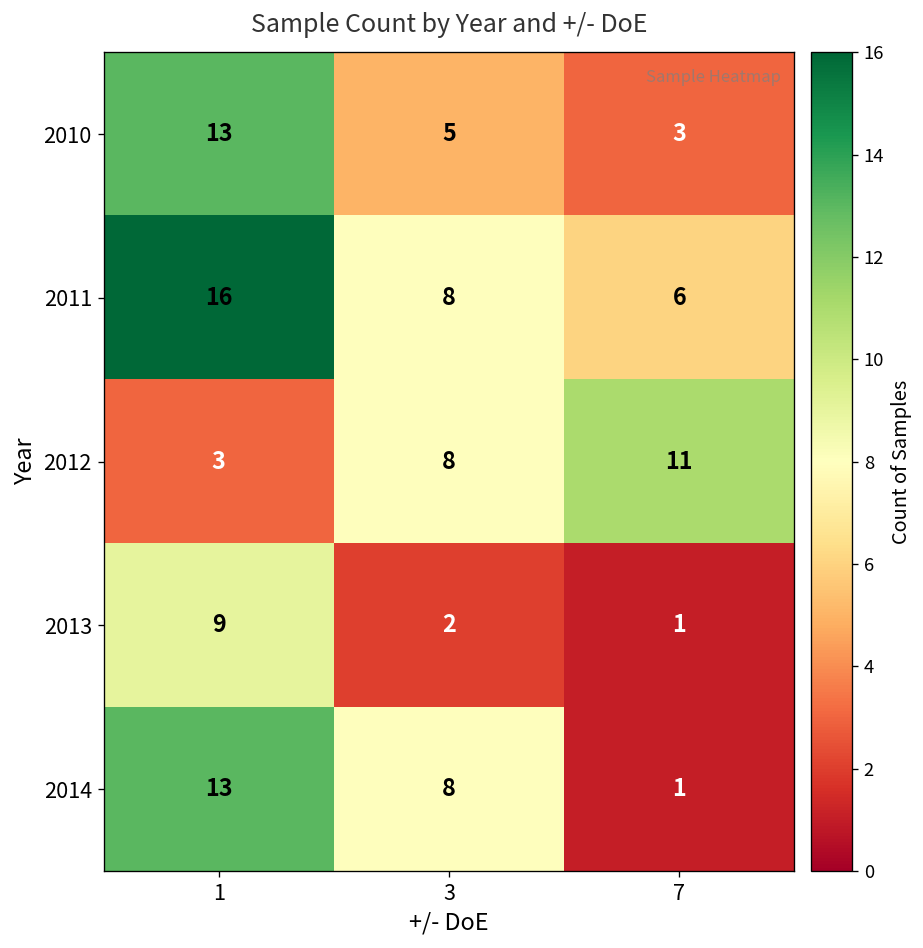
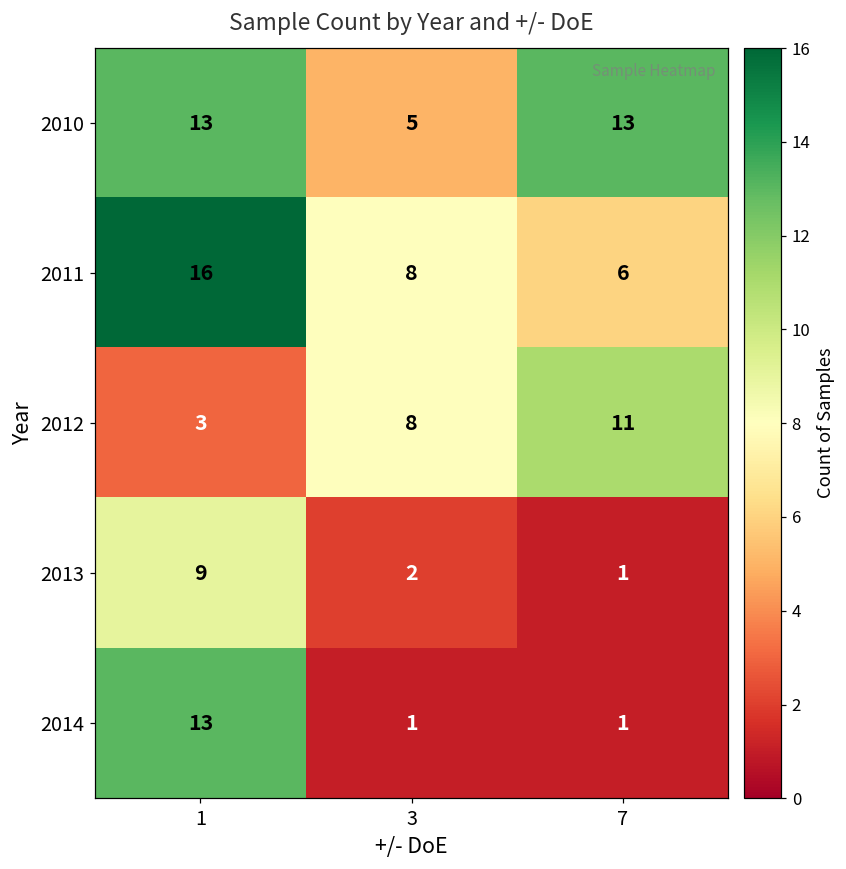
  {
    "2010": {
      "1": 13,
      "3": 5,
-     "7": 3
+     "7": 13
    },
    "2011": {
      "1": 16,
      "3": 8,
      "7": 6
    },
    "2012": {
      "1": 3,
      "3": 8,
      "7": 11
    },
    "2013": {
      "1": 9,
      "3": 2,
      "7": 1
    },
    "2014": {
      "1": 13,
-     "3": 8,
+     "3": 1,
      "7": 1
    }
  }
